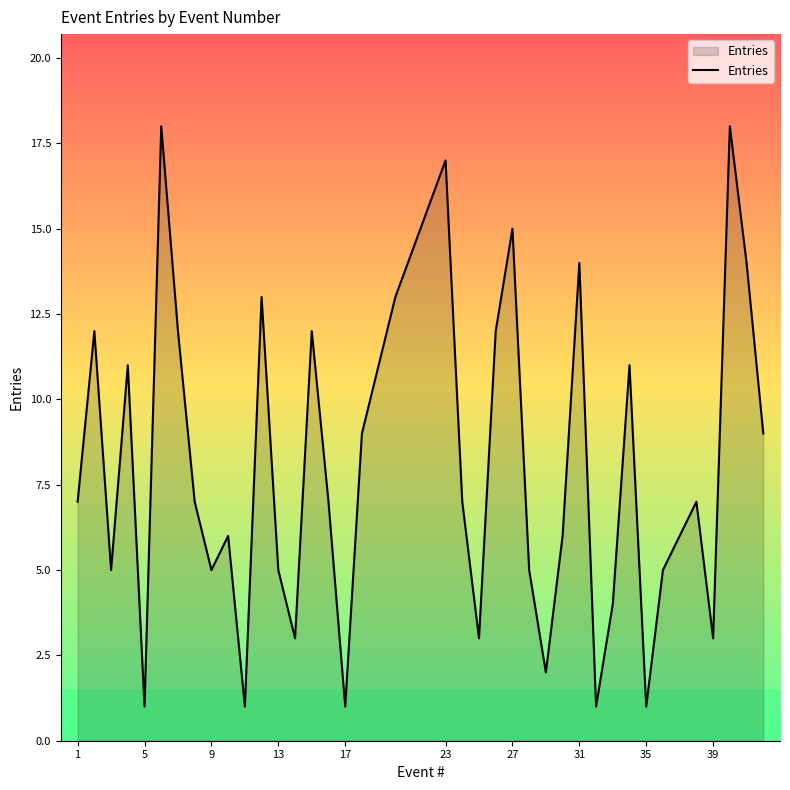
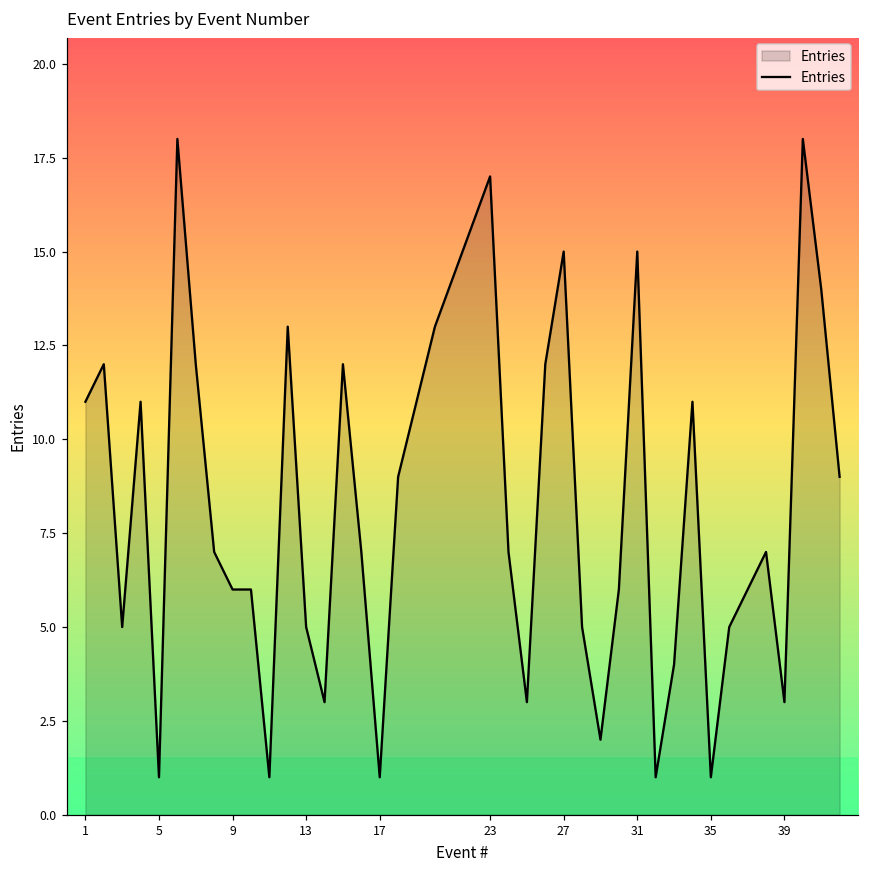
  {
-   "1": 7,
-   "9": 5,
+   "1": 11,
+   "9": 6,
    "13": 5,
    "23": 17,
    "27": 15,
-   "31": 14,
+   "31": 15,
    "39": 3
  }
